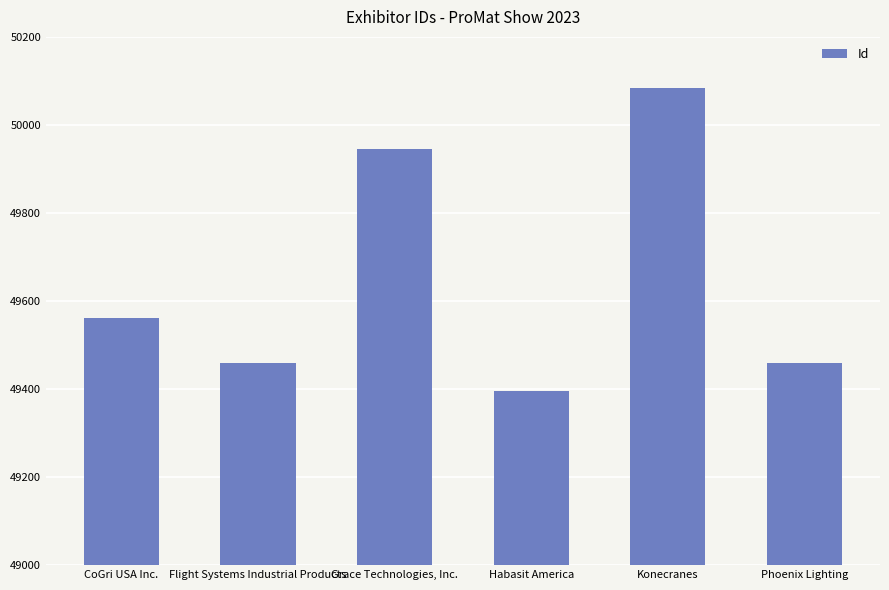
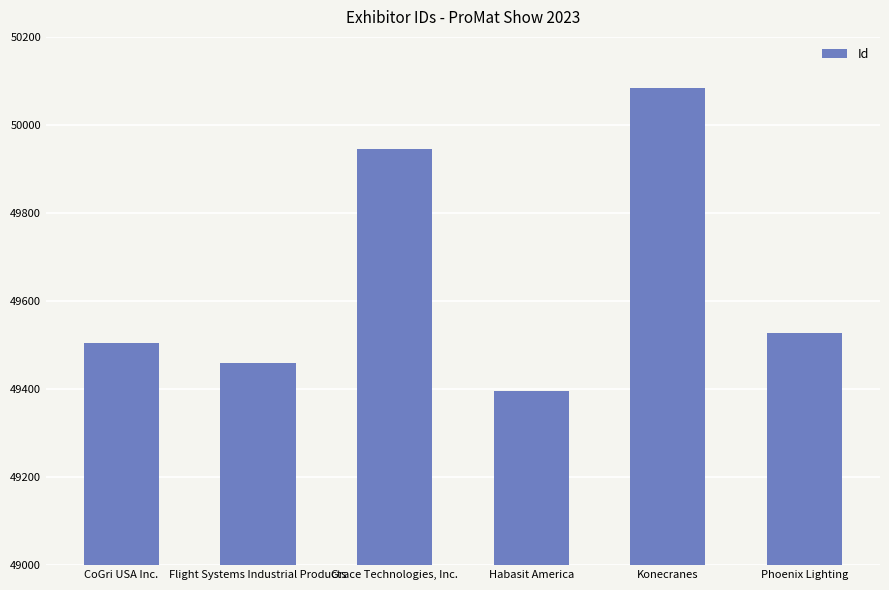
  {
-   "CoGri USA Inc.": 49560,
+   "CoGri USA Inc.": 49510,
    "Flight Systems Industrial Products": 49460,
    "Grace Technologies, Inc.": 49950,
    "Habasit America": 49400,
    "Konecranes": 50080,
-   "Phoenix Lighting": 49460
+   "Phoenix Lighting": 49530
  }
